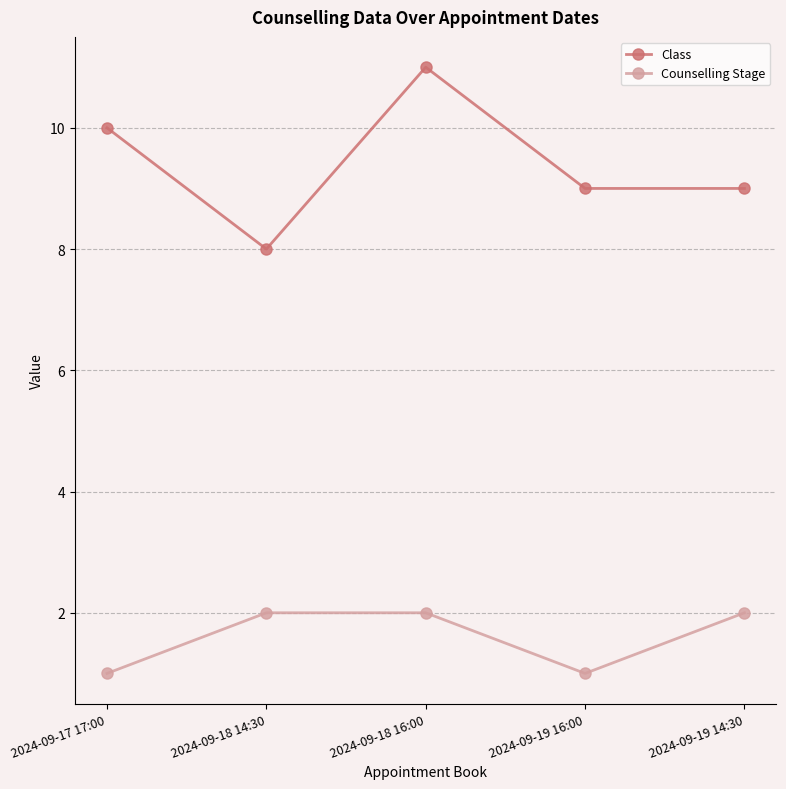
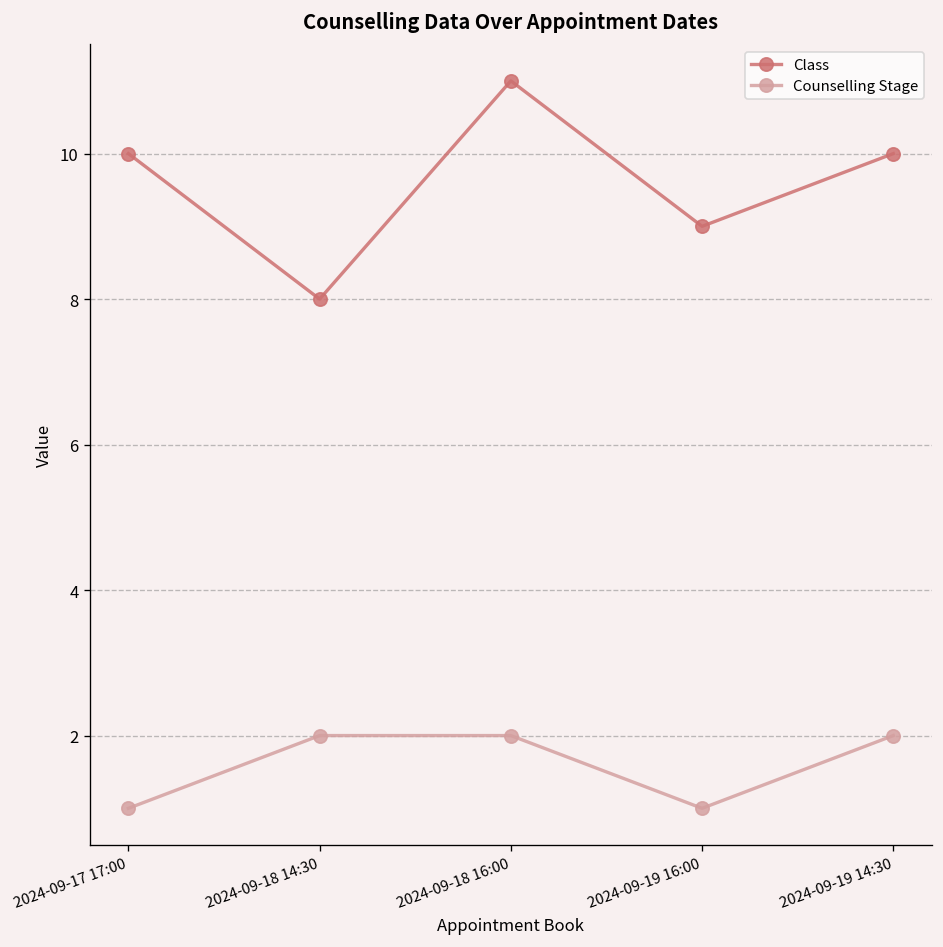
  {
    "Class": {
      "2024-09-17 17:00": 10,
      "2024-09-18 14:30": 8,
      "2024-09-18 16:00": 11,
      "2024-09-19 16:00": 9,
-     "2024-09-19 14:30": 9
+     "2024-09-19 14:30": 10
    },
    "Counselling Stage": {
      "2024-09-17 17:00": 1,
      "2024-09-18 14:30": 2,
      "2024-09-18 16:00": 2,
      "2024-09-19 16:00": 1,
      "2024-09-19 14:30": 2
    }
  }
